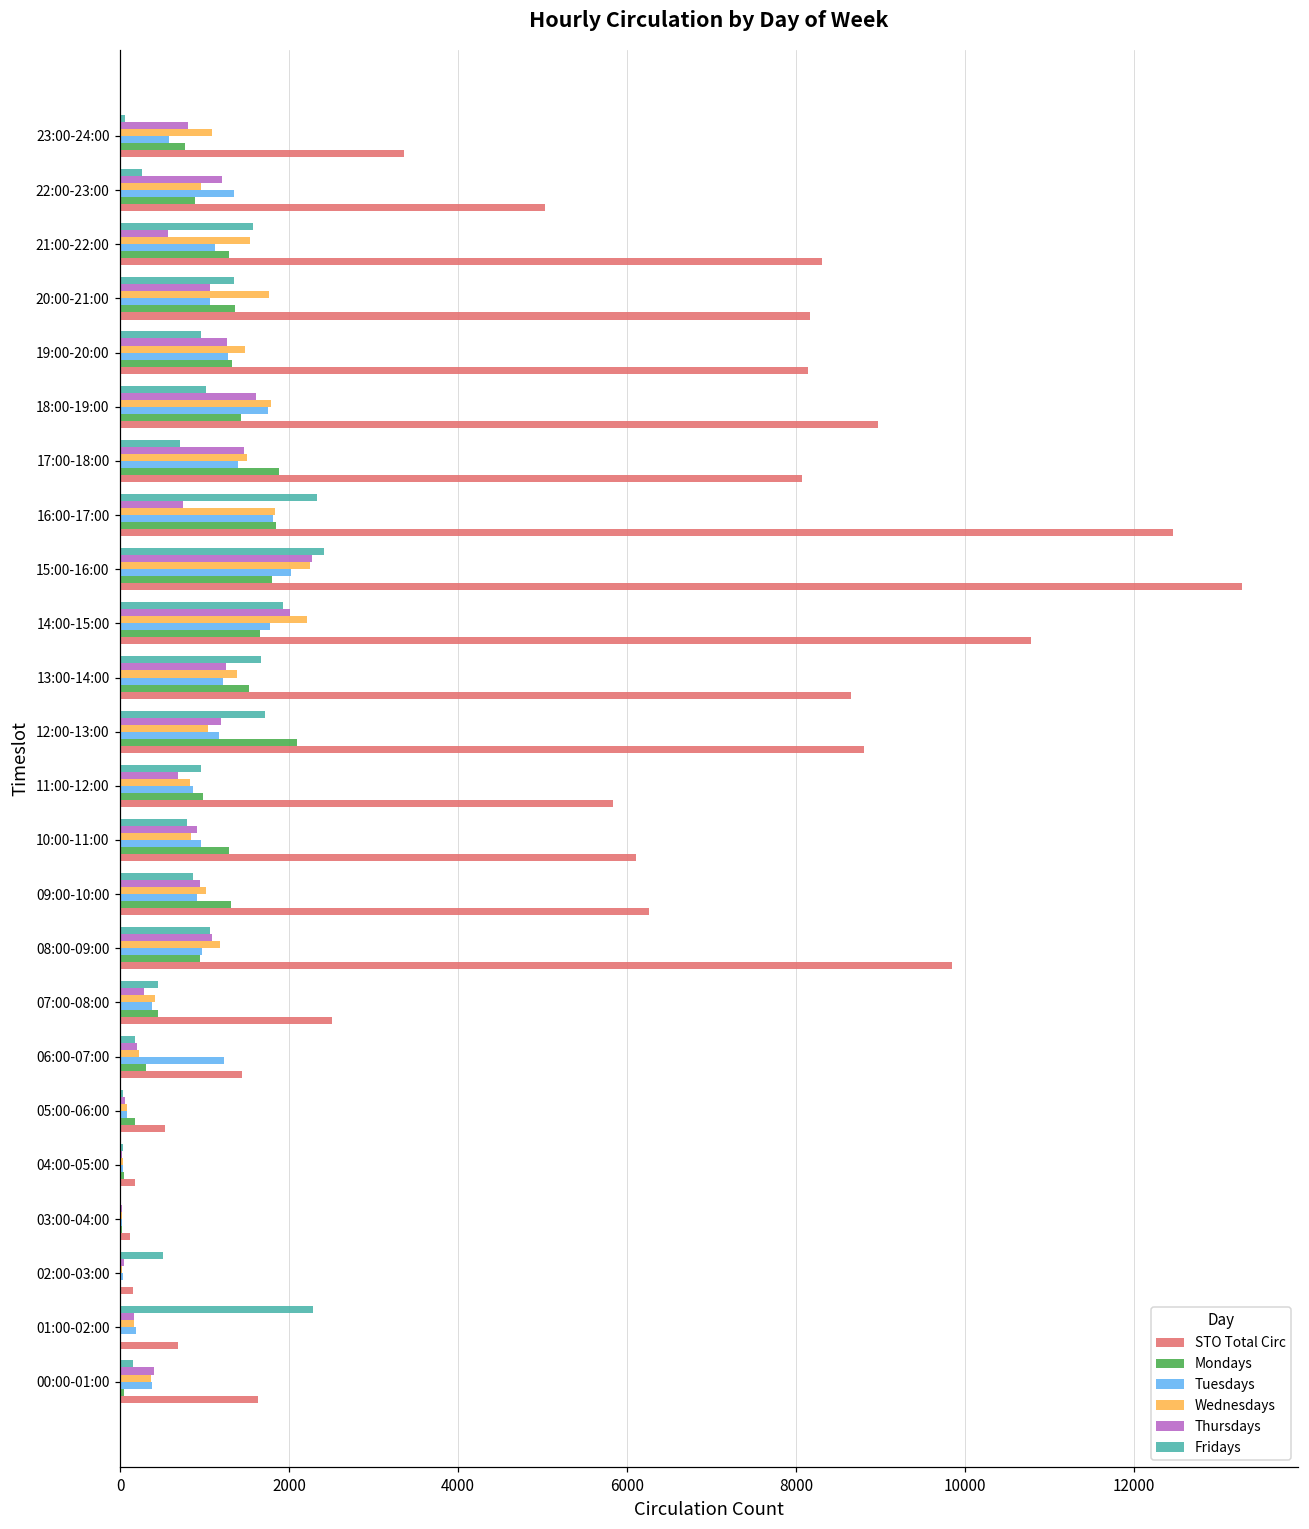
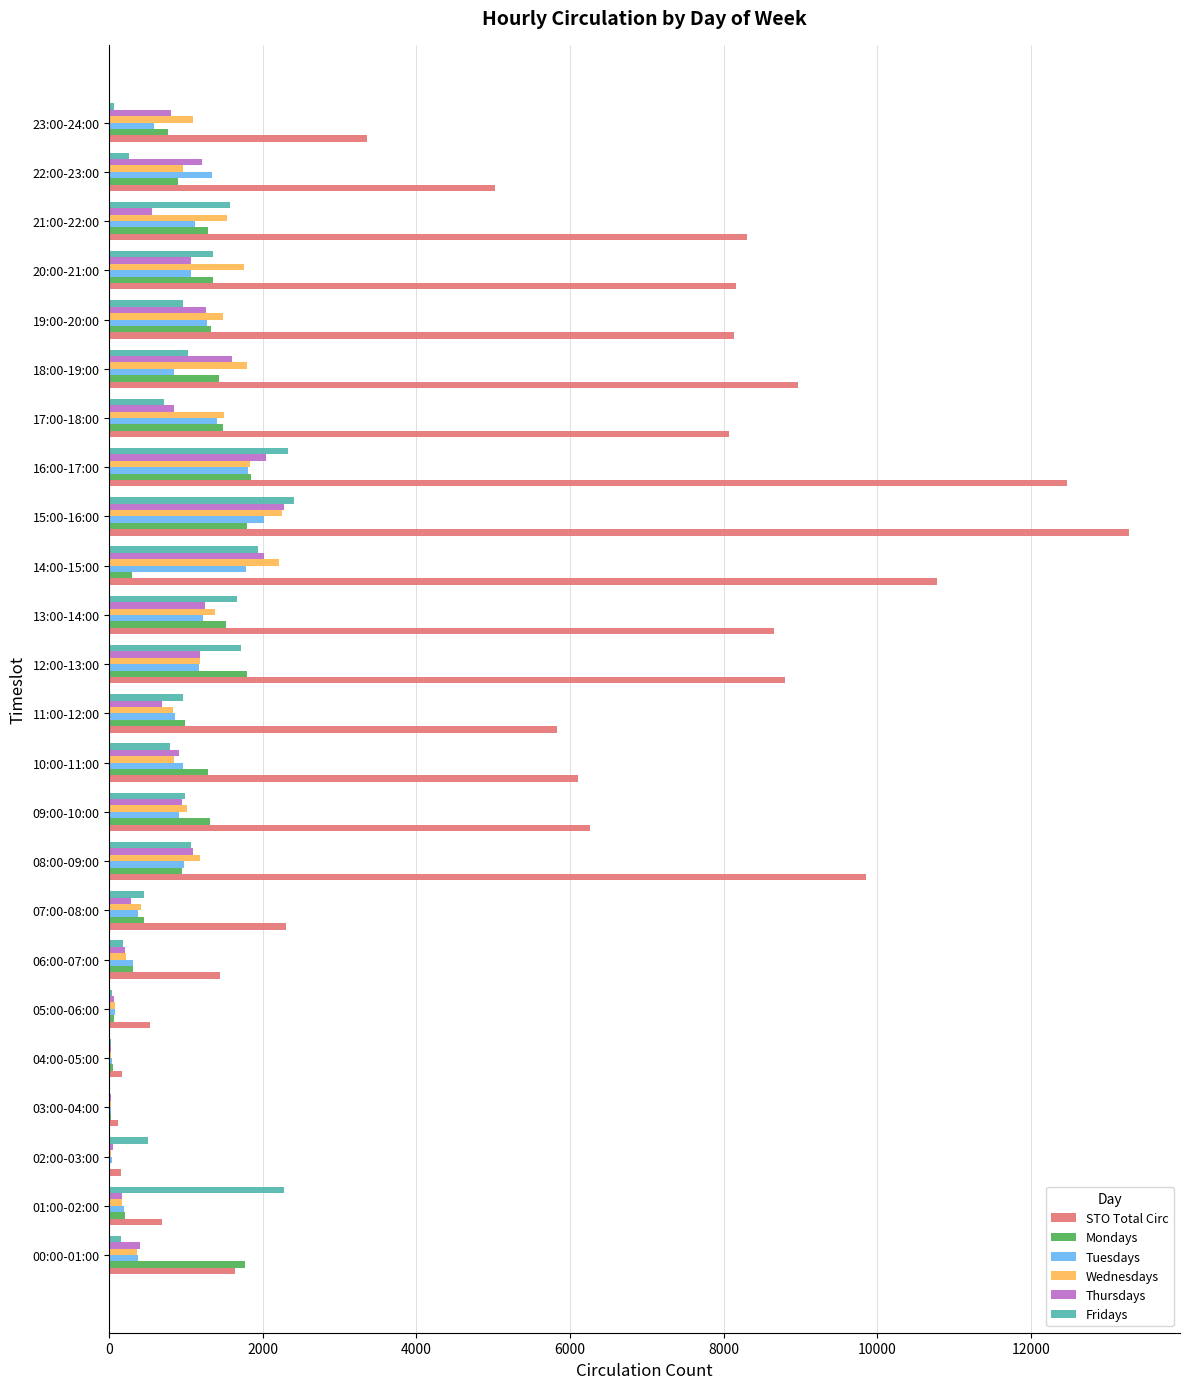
  {
    "STO Total Circ": {
      "23:00-24:00": 3400,
      "22:00-23:00": 5000,
      "21:00-22:00": 8300,
      "20:00-21:00": 8200,
      "19:00-20:00": 8100,
      "18:00-19:00": 9000,
      "17:00-18:00": 8100,
      "16:00-17:00": 12500,
      "15:00-16:00": 13300,
      "14:00-15:00": 10800,
      "13:00-14:00": 8700,
      "12:00-13:00": 8800,
      "11:00-12:00": 5800,
      "10:00-11:00": 6100,
      "09:00-10:00": 6300,
      "08:00-09:00": 9900,
-     "07:00-08:00": 2500,
+     "07:00-08:00": 2300,
      "06:00-07:00": 1400,
      "05:00-06:00": 500,
      "04:00-05:00": 200,
      "03:00-04:00": 100,
      "02:00-03:00": 100,
      "01:00-02:00": 700,
      "00:00-01:00": 1600
    },
    "Mondays": {
      "23:00-24:00": 800,
      "22:00-23:00": 900,
      "21:00-22:00": 1300,
      "20:00-21:00": 1400,
      "19:00-20:00": 1300,
      "18:00-19:00": 1400,
-     "17:00-18:00": 1900,
+     "17:00-18:00": 1500,
      "16:00-17:00": 1800,
      "15:00-16:00": 1800,
-     "14:00-15:00": 1600,
+     "14:00-15:00": 300,
      "13:00-14:00": 1500,
-     "12:00-13:00": 2100,
+     "12:00-13:00": 1800,
      "11:00-12:00": 1000,
      "10:00-11:00": 1300,
      "09:00-10:00": 1300,
      "08:00-09:00": 900,
      "07:00-08:00": 400,
      "06:00-07:00": 300,
-     "05:00-06:00": 200,
+     "05:00-06:00": 100,
      "04:00-05:00": 0,
-     "01:00-02:00": 0,
-     "00:00-01:00": 0
+     "01:00-02:00": 200,
+     "00:00-01:00": 1800
    },
    "Tuesdays": {
      "23:00-24:00": 600,
      "22:00-23:00": 1300,
      "21:00-22:00": 1100,
      "20:00-21:00": 1100,
      "19:00-20:00": 1300,
-     "18:00-19:00": 1800,
+     "18:00-19:00": 800,
      "17:00-18:00": 1400,
      "16:00-17:00": 1800,
      "15:00-16:00": 2000,
      "14:00-15:00": 1800,
      "13:00-14:00": 1200,
      "12:00-13:00": 1200,
      "11:00-12:00": 900,
      "10:00-11:00": 1000,
      "09:00-10:00": 900,
      "08:00-09:00": 1000,
      "07:00-08:00": 400,
-     "06:00-07:00": 1200,
+     "06:00-07:00": 300,
      "05:00-06:00": 100,
      "04:00-05:00": 0,
      "02:00-03:00": 0,
      "01:00-02:00": 200,
      "00:00-01:00": 400
    },
    "Wednesdays": {
      "23:00-24:00": 1100,
      "22:00-23:00": 1000,
      "21:00-22:00": 1500,
      "20:00-21:00": 1800,
      "19:00-20:00": 1500,
      "18:00-19:00": 1800,
      "17:00-18:00": 1500,
      "16:00-17:00": 1800,
      "15:00-16:00": 2200,
      "14:00-15:00": 2200,
      "13:00-14:00": 1400,
-     "12:00-13:00": 1000,
+     "12:00-13:00": 1200,
      "11:00-12:00": 800,
      "10:00-11:00": 800,
      "09:00-10:00": 1000,
      "08:00-09:00": 1200,
      "07:00-08:00": 400,
      "06:00-07:00": 200,
      "05:00-06:00": 100,
      "01:00-02:00": 200,
      "00:00-01:00": 400
    },
    "Thursdays": {
      "23:00-24:00": 800,
      "22:00-23:00": 1200,
      "21:00-22:00": 600,
      "20:00-21:00": 1100,
      "19:00-20:00": 1300,
      "18:00-19:00": 1600,
-     "17:00-18:00": 1500,
-     "16:00-17:00": 700,
+     "17:00-18:00": 800,
+     "16:00-17:00": 2000,
      "15:00-16:00": 2300,
      "14:00-15:00": 2000,
      "13:00-14:00": 1200,
      "12:00-13:00": 1200,
      "11:00-12:00": 700,
      "10:00-11:00": 900,
      "09:00-10:00": 900,
      "08:00-09:00": 1100,
      "07:00-08:00": 300,
      "06:00-07:00": 200,
      "05:00-06:00": 100,
      "02:00-03:00": 0,
      "01:00-02:00": 200,
      "00:00-01:00": 400
    },
    "Fridays": {
      "23:00-24:00": 100,
      "22:00-23:00": 300,
      "21:00-22:00": 1600,
      "20:00-21:00": 1300,
      "19:00-20:00": 1000,
      "18:00-19:00": 1000,
      "17:00-18:00": 700,
      "16:00-17:00": 2300,
      "15:00-16:00": 2400,
      "14:00-15:00": 1900,
      "13:00-14:00": 1700,
      "12:00-13:00": 1700,
      "11:00-12:00": 1000,
      "10:00-11:00": 800,
-     "09:00-10:00": 900,
+     "09:00-10:00": 1000,
      "08:00-09:00": 1100,
      "07:00-08:00": 400,
      "06:00-07:00": 200,
      "05:00-06:00": 0,
      "02:00-03:00": 500,
      "01:00-02:00": 2300,
      "00:00-01:00": 100
    }
  }
